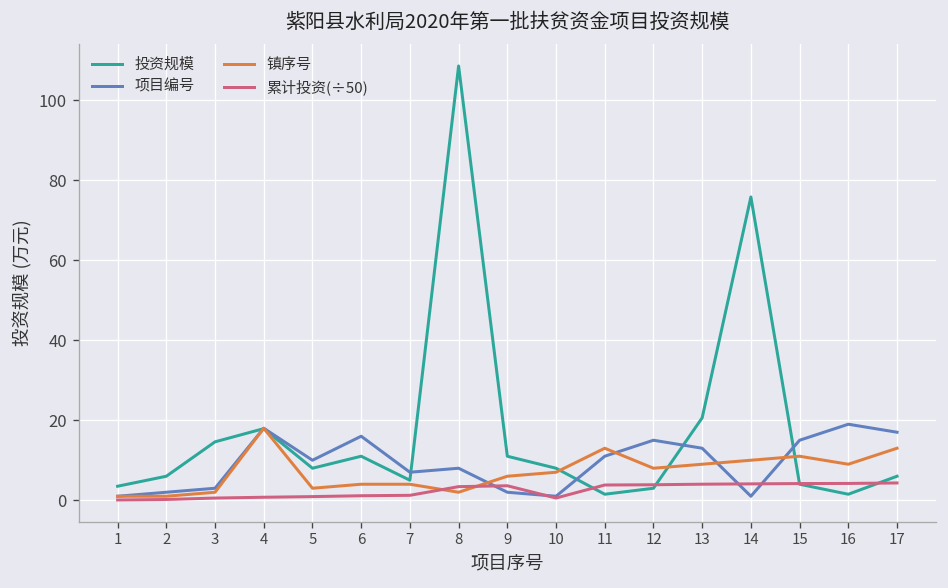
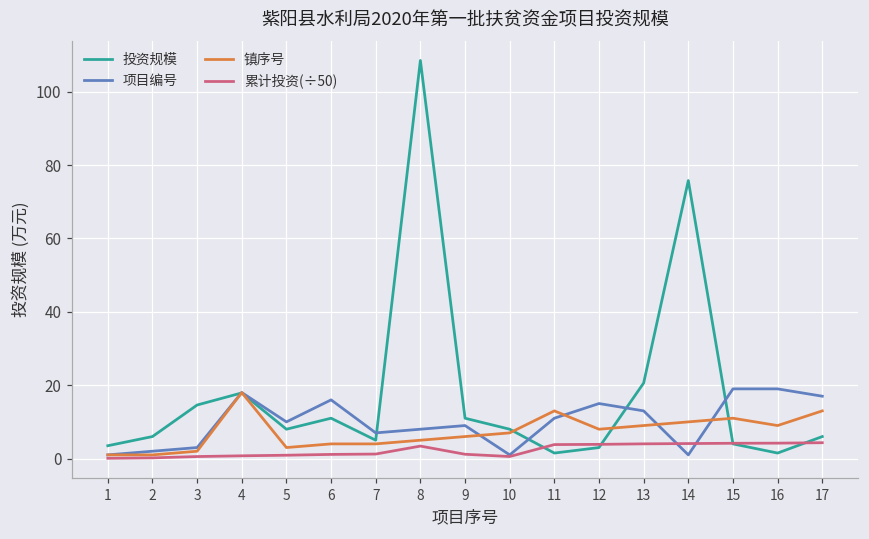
  {
    "投资规模": {
      "1": 4,
      "2": 6,
      "3": 15,
      "5": 8,
      "6": 11,
      "7": 5,
      "8": 109,
      "9": 11,
      "10": 8,
      "11": 2,
      "12": 3,
      "13": 21,
      "14": 76,
      "16": 2,
      "17": 6
    },
    "项目编号": {
      "2": 2,
      "3": 3,
      "5": 10,
      "6": 16,
      "7": 7,
      "8": 8,
-     "9": 2,
+     "9": 9,
      "11": 11,
      "12": 15,
      "13": 13,
      "14": 1,
-     "15": 15,
+     "15": 19,
      "16": 19,
      "17": 17
    },
    "镇序号": {
      "2": 1,
      "3": 2,
      "5": 3,
      "6": 4,
      "7": 4,
-     "8": 2,
+     "8": 5,
      "9": 6,
      "10": 7,
      "11": 13,
      "12": 8,
      "13": 9,
      "14": 10,
      "15": 11,
      "16": 9,
      "17": 13
    },
    "累计投资(÷50)": {
      "1": 0,
      "2": 0,
      "3": 1,
      "4": 1,
      "5": 1,
      "6": 1,
      "7": 1,
      "8": 3,
-     "9": 4,
+     "9": 1,
      "11": 4,
      "12": 4,
      "13": 4,
      "14": 4,
      "16": 4,
      "17": 4
    }
  }
